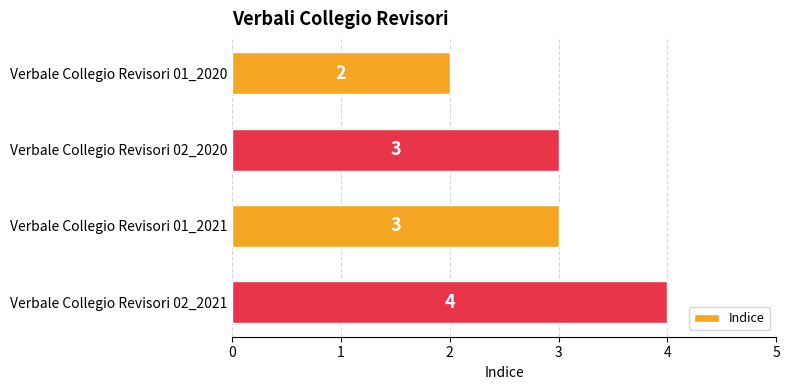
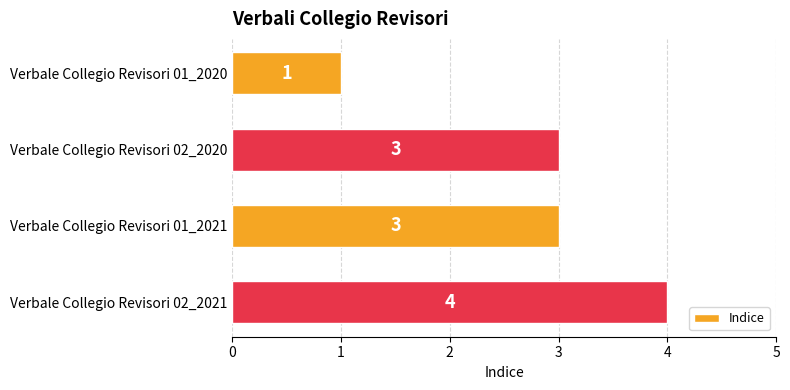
  {
-   "Verbale Collegio Revisori 01_2020": 2,
+   "Verbale Collegio Revisori 01_2020": 1,
    "Verbale Collegio Revisori 02_2020": 3,
    "Verbale Collegio Revisori 01_2021": 3,
    "Verbale Collegio Revisori 02_2021": 4
  }
